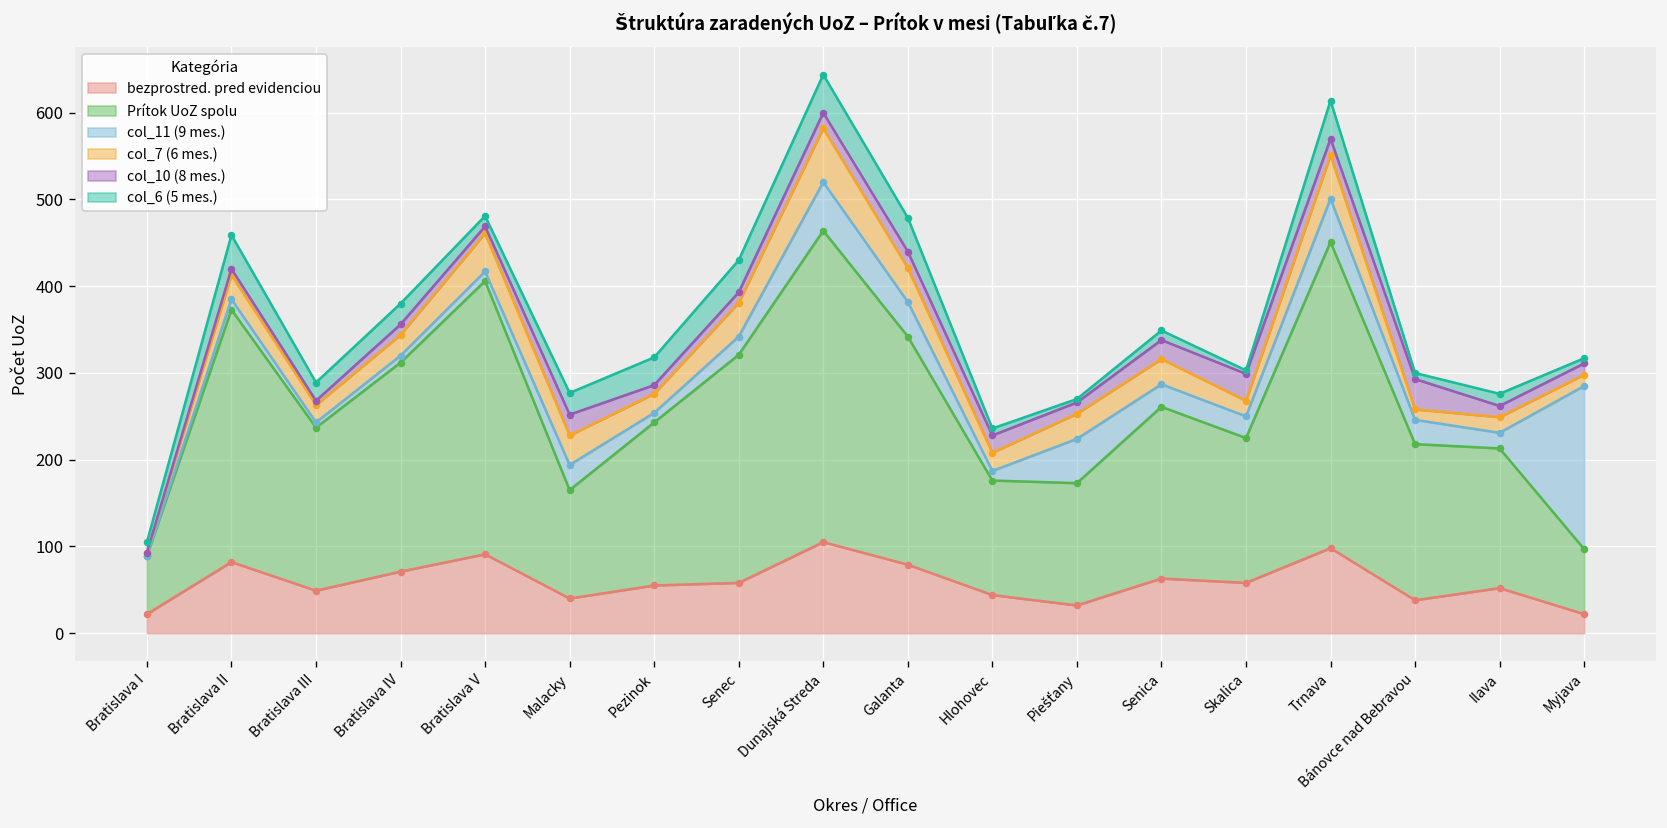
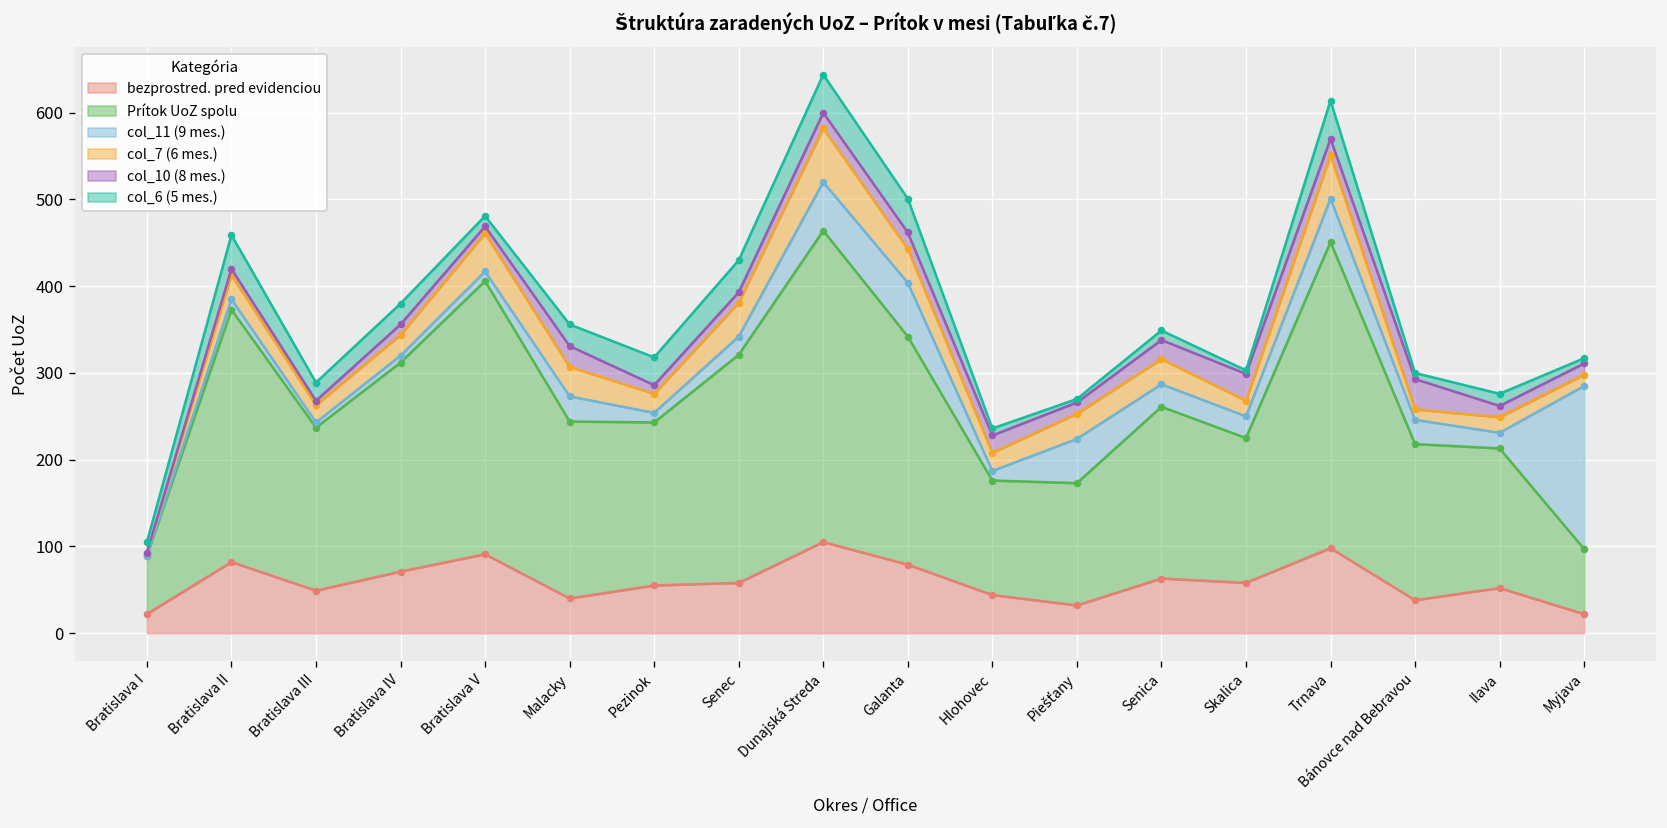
  {
    "bezprostred. pred evidenciou": {
      "Bratislava I": 20,
      "Bratislava II": 80,
      "Bratislava III": 50,
      "Bratislava IV": 70,
      "Bratislava V": 90,
      "Malacky": 40,
      "Pezinok": 60,
      "Senec": 60,
      "Dunajská Streda": 110,
      "Galanta": 80,
      "Hlohovec": 40,
      "Piešťany": 30,
      "Senica": 60,
      "Skalica": 60,
      "Trnava": 100,
      "Bánovce nad Bebravou": 40,
      "Ilava": 50,
      "Myjava": 20
    },
    "Prítok UoZ spolu": {
      "Bratislava II": 290,
      "Bratislava III": 190,
      "Bratislava IV": 240,
      "Bratislava V": 320,
-     "Malacky": 130,
+     "Malacky": 200,
      "Pezinok": 190,
      "Senec": 260,
      "Dunajská Streda": 360,
      "Galanta": 260,
      "Hlohovec": 130,
      "Piešťany": 140,
      "Senica": 200,
      "Skalica": 170,
      "Trnava": 350,
      "Bánovce nad Bebravou": 180,
      "Ilava": 160,
      "Myjava": 80
    },
    "col_11 (9 mes.)": {
      "Bratislava II": 10,
      "Bratislava III": 10,
      "Bratislava IV": 10,
      "Bratislava V": 10,
      "Malacky": 30,
      "Pezinok": 10,
      "Senec": 20,
      "Dunajská Streda": 60,
-     "Galanta": 40,
+     "Galanta": 60,
      "Hlohovec": 10,
      "Piešťany": 50,
      "Senica": 30,
      "Skalica": 30,
      "Trnava": 50,
      "Bánovce nad Bebravou": 30,
      "Ilava": 20,
      "Myjava": 190
    },
    "col_7 (6 mes.)": {
      "Bratislava II": 30,
      "Bratislava III": 20,
      "Bratislava IV": 20,
      "Bratislava V": 40,
      "Malacky": 30,
      "Pezinok": 20,
      "Senec": 40,
      "Dunajská Streda": 60,
      "Galanta": 40,
      "Hlohovec": 20,
      "Piešťany": 30,
      "Senica": 30,
      "Skalica": 20,
      "Trnava": 50,
      "Bánovce nad Bebravou": 10,
      "Ilava": 20,
      "Myjava": 10
    },
    "col_10 (8 mes.)": {
      "Bratislava II": 10,
      "Bratislava III": 10,
      "Bratislava IV": 10,
      "Bratislava V": 10,
      "Malacky": 20,
      "Pezinok": 10,
      "Senec": 10,
      "Dunajská Streda": 20,
      "Galanta": 20,
      "Hlohovec": 20,
      "Piešťany": 10,
      "Senica": 20,
      "Skalica": 30,
      "Trnava": 20,
      "Bánovce nad Bebravou": 40,
      "Ilava": 10,
      "Myjava": 10
    },
    "col_6 (5 mes.)": {
      "Bratislava I": 10,
      "Bratislava II": 40,
      "Bratislava III": 20,
      "Bratislava IV": 20,
      "Bratislava V": 10,
      "Malacky": 30,
      "Pezinok": 30,
      "Senec": 40,
      "Dunajská Streda": 40,
      "Galanta": 40,
      "Hlohovec": 10,
      "Piešťany": 0,
      "Senica": 10,
      "Skalica": 0,
      "Trnava": 40,
      "Bánovce nad Bebravou": 10,
      "Ilava": 10,
      "Myjava": 10
    }
  }
